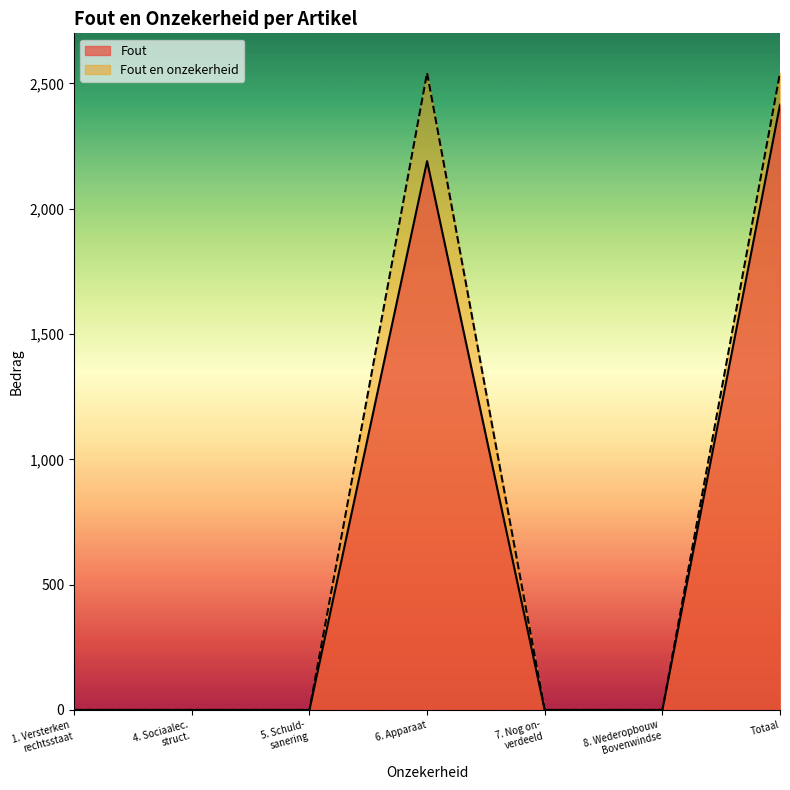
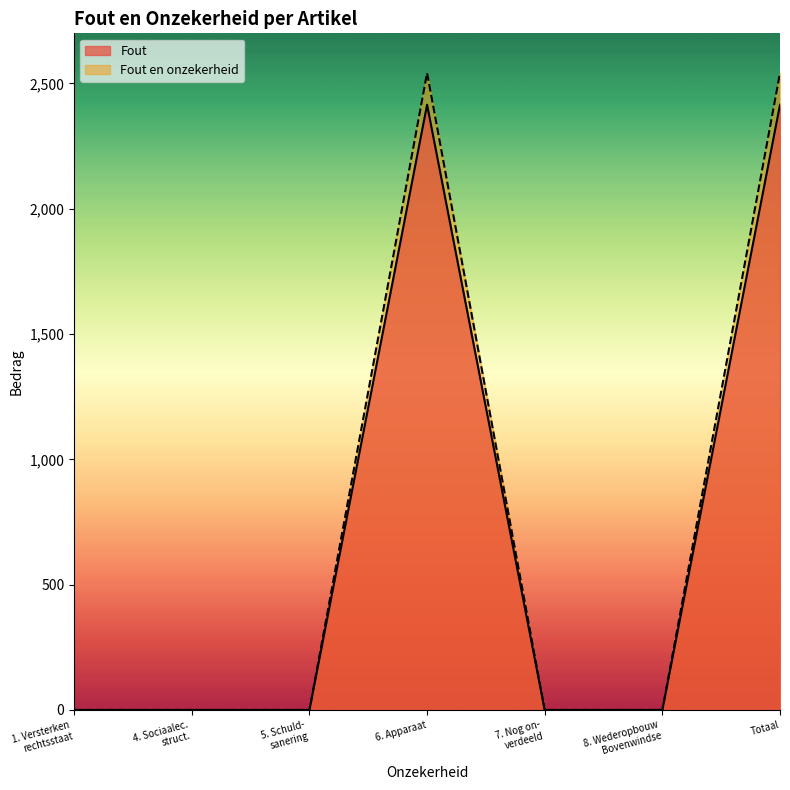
  {
    "Fout": {
-     "6. Apparaat": "2,190",
+     "6. Apparaat": "2,420",
      "Totaal": "2,420"
    },
    "Fout en onzekerheid": {
      "6. Apparaat": "2,540",
      "Totaal": "2,540"
    }
  }
